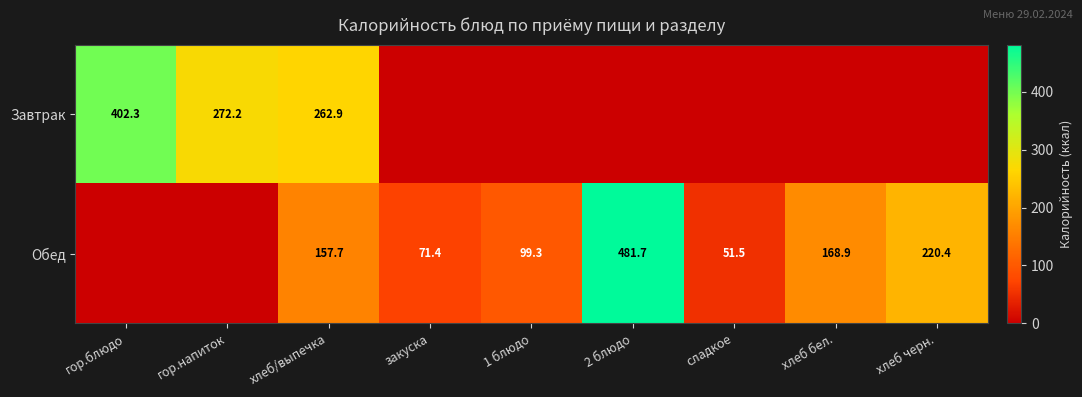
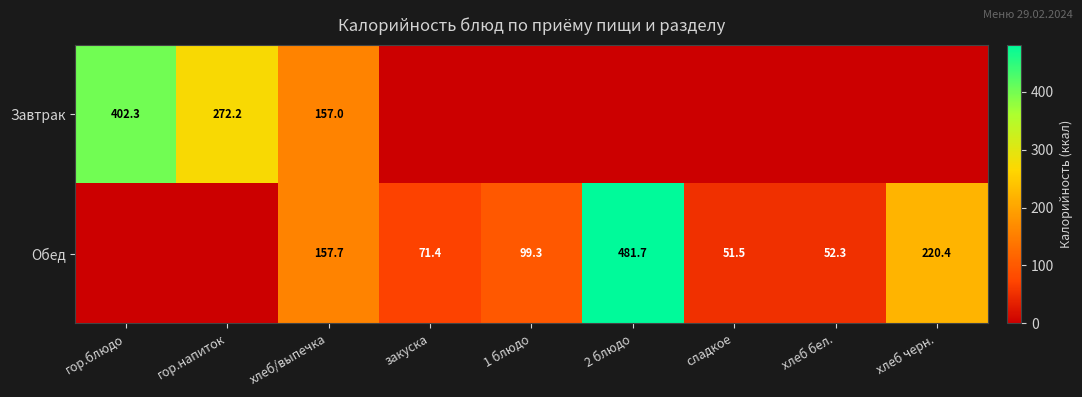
  {
    "Завтрак": {
      "гор.блюдо": 402.3,
      "гор.напиток": 272.2,
-     "хлеб/выпечка": 262.9
+     "хлеб/выпечка": 157.0
    },
    "Обед": {
      "хлеб/выпечка": 157.7,
      "закуска": 71.4,
      "1 блюдо": 99.3,
      "2 блюдо": 481.7,
      "сладкое": 51.5,
-     "хлеб бел.": 168.9,
+     "хлеб бел.": 52.3,
      "хлеб черн.": 220.4
    }
  }
